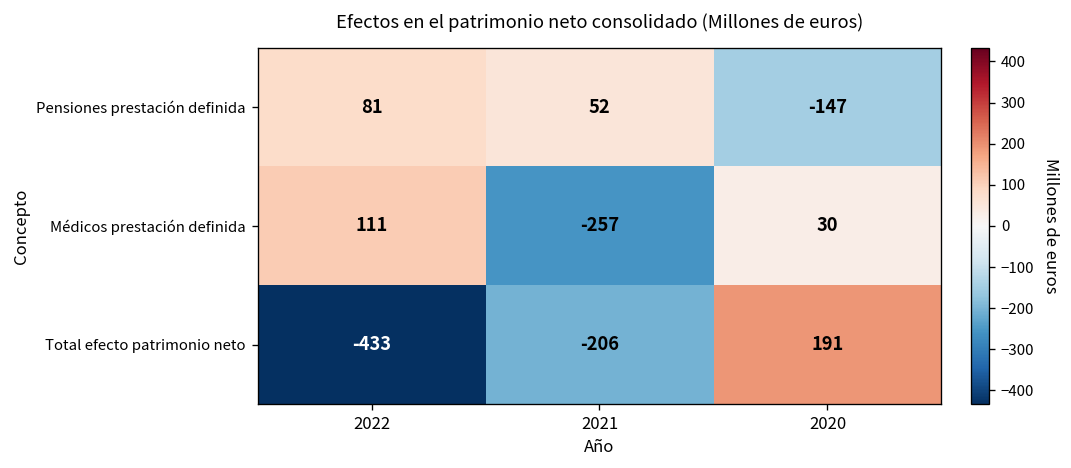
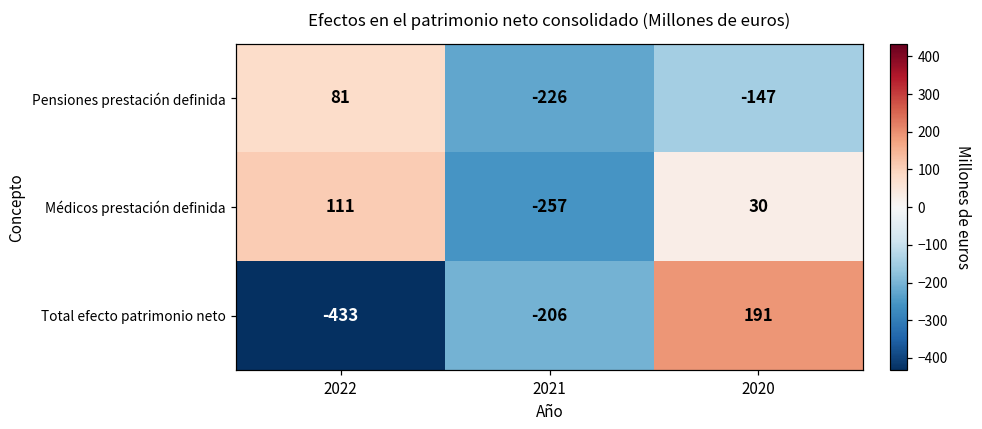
  {
    "Pensiones prestación definida": {
      "2022": 81,
-     "2021": 52,
+     "2021": -226,
      "2020": -147
    },
    "Médicos prestación definida": {
      "2022": 111,
      "2021": -257,
      "2020": 30
    },
    "Total efecto patrimonio neto": {
      "2022": -433,
      "2021": -206,
      "2020": 191
    }
  }
